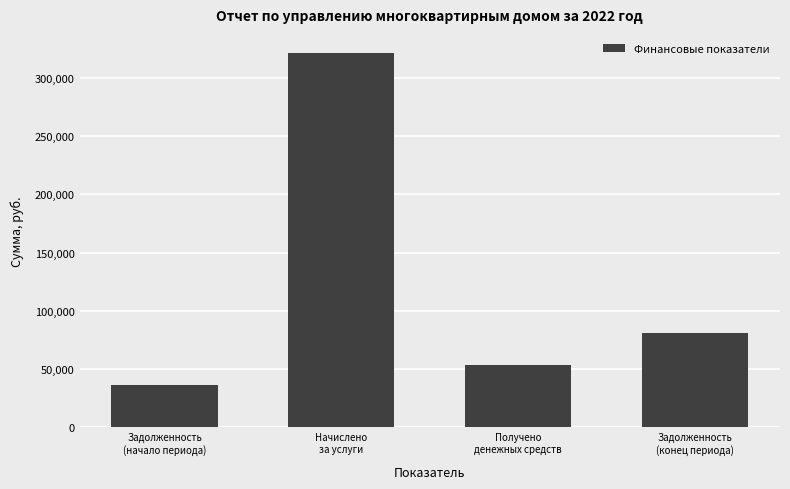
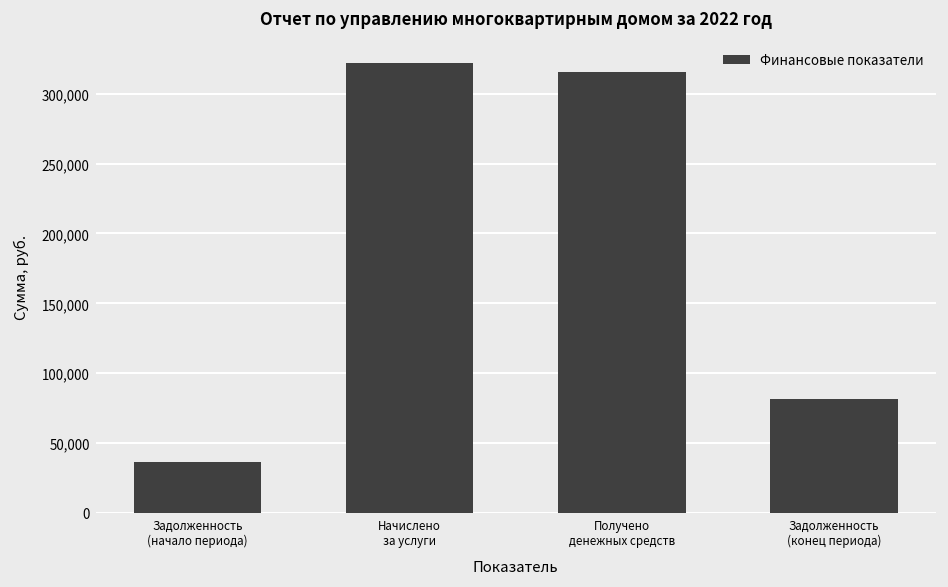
  {
    "Задолженность (начало периода)": "37,000",
    "Начислено за услуги": "322,000",
-   "Получено денежных средств": "53,000",
+   "Получено денежных средств": "316,000",
    "Задолженность (конец периода)": "81,000"
  }
